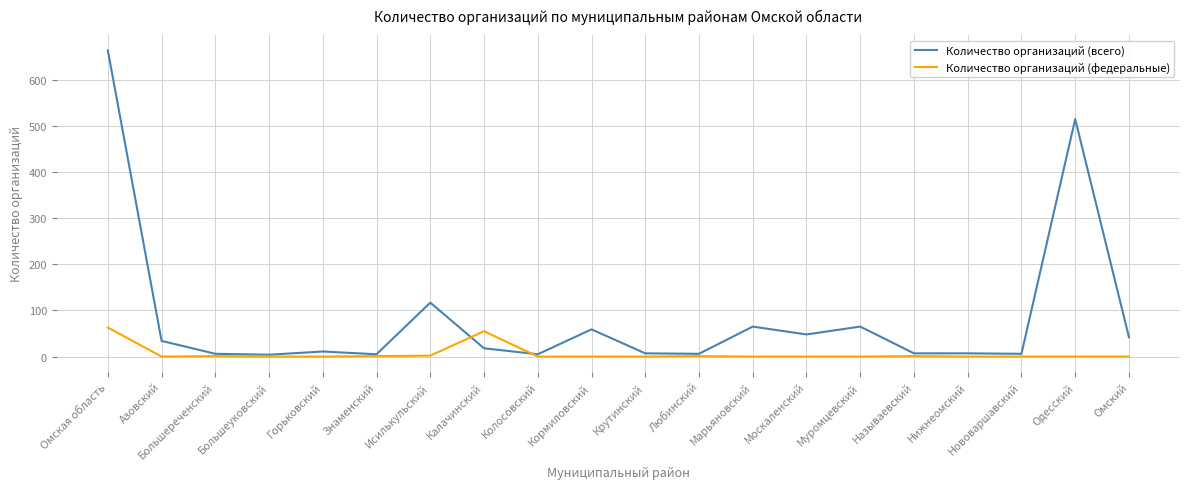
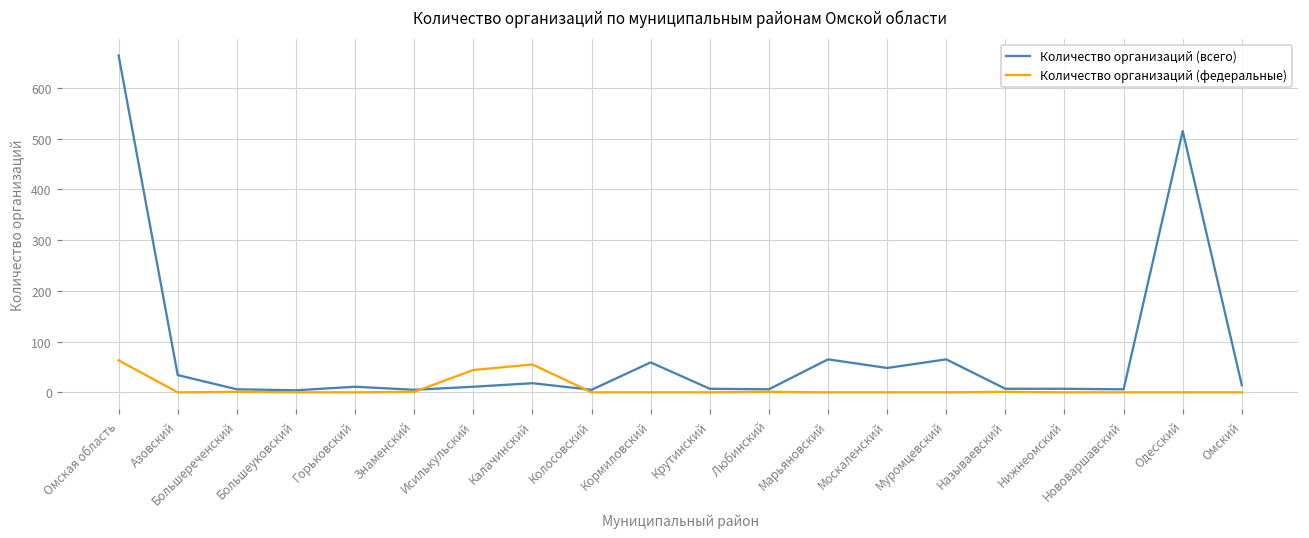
  {
    "Количество организаций (всего)": {
      "Омская область": 660,
      "Азовский": 30,
      "Горьковский": 10,
-     "Исилькульский": 120,
+     "Исилькульский": 10,
      "Калачинский": 20,
      "Кормиловский": 60,
      "Крутинский": 10,
      "Марьяновский": 70,
      "Москаленский": 50,
      "Муромцевский": 70,
      "Называевский": 10,
      "Нижнеомский": 10,
      "Нововаршавский": 10,
      "Одесский": 520,
-     "Омский": 40
+     "Омский": 10
    },
    "Количество организаций (федеральные)": {
      "Омская область": 60,
      "Азовский": 0,
      "Горьковский": 0,
-     "Исилькульский": 0,
+     "Исилькульский": 40,
      "Калачинский": 60,
      "Кормиловский": 0,
      "Крутинский": 0,
      "Марьяновский": 0,
      "Москаленский": 0,
      "Муромцевский": 0,
      "Называевский": 0,
      "Нижнеомский": 0,
      "Нововаршавский": 0,
      "Одесский": 0,
      "Омский": 0
    }
  }
